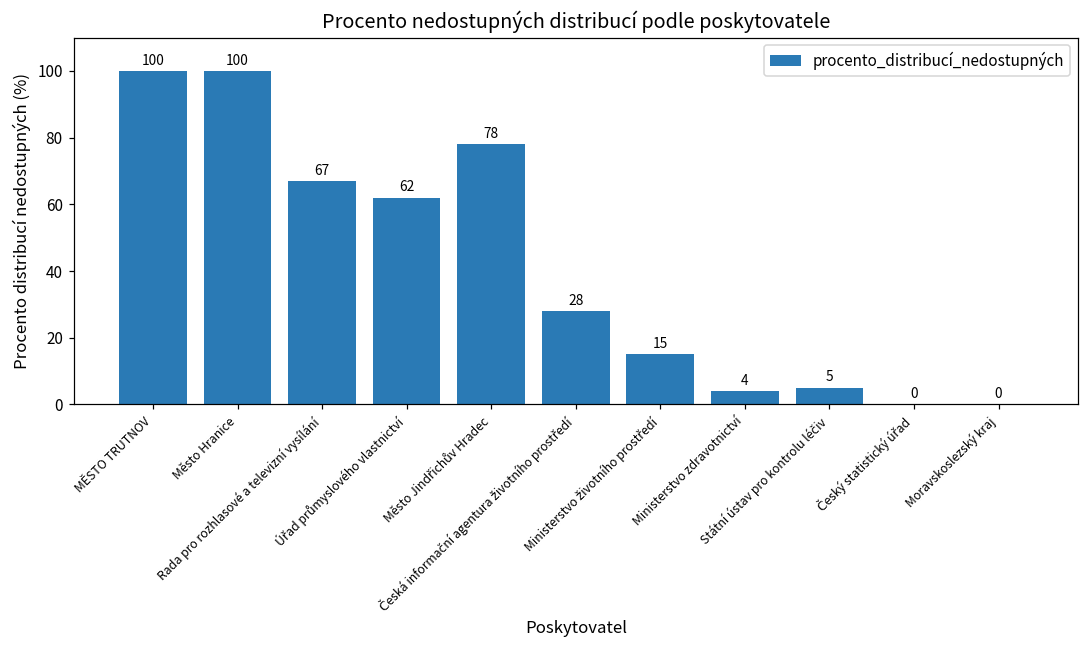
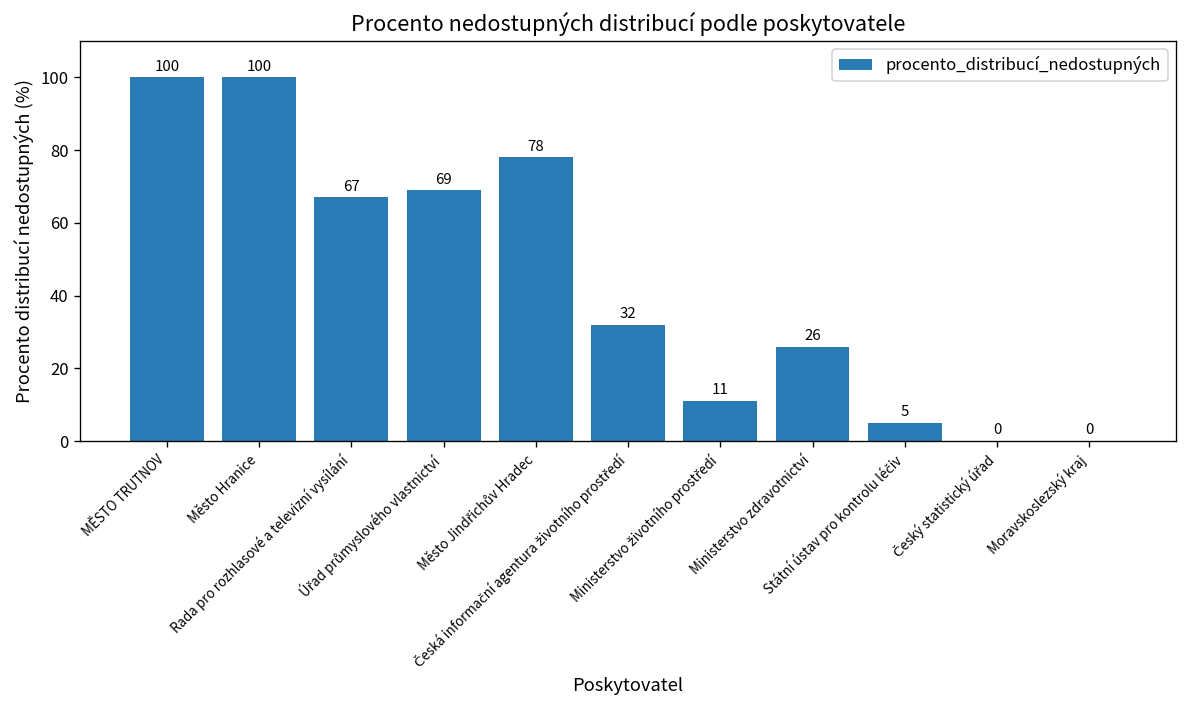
  {
    "MĚSTO TRUTNOV": 100,
    "Město Hranice": 100,
    "Rada pro rozhlasové a televizní vysílání": 67,
-   "Úřad průmyslového vlastnictví": 62,
+   "Úřad průmyslového vlastnictví": 69,
    "Město Jindřichův Hradec": 78,
-   "Česká informační agentura životního prostředí": 28,
-   "Ministerstvo životního prostředí": 15,
-   "Ministerstvo zdravotnictví": 4,
+   "Česká informační agentura životního prostředí": 32,
+   "Ministerstvo životního prostředí": 11,
+   "Ministerstvo zdravotnictví": 26,
    "Státní ústav pro kontrolu léčiv": 5,
    "Český statistický úřad": 0,
    "Moravskoslezský kraj": 0
  }
